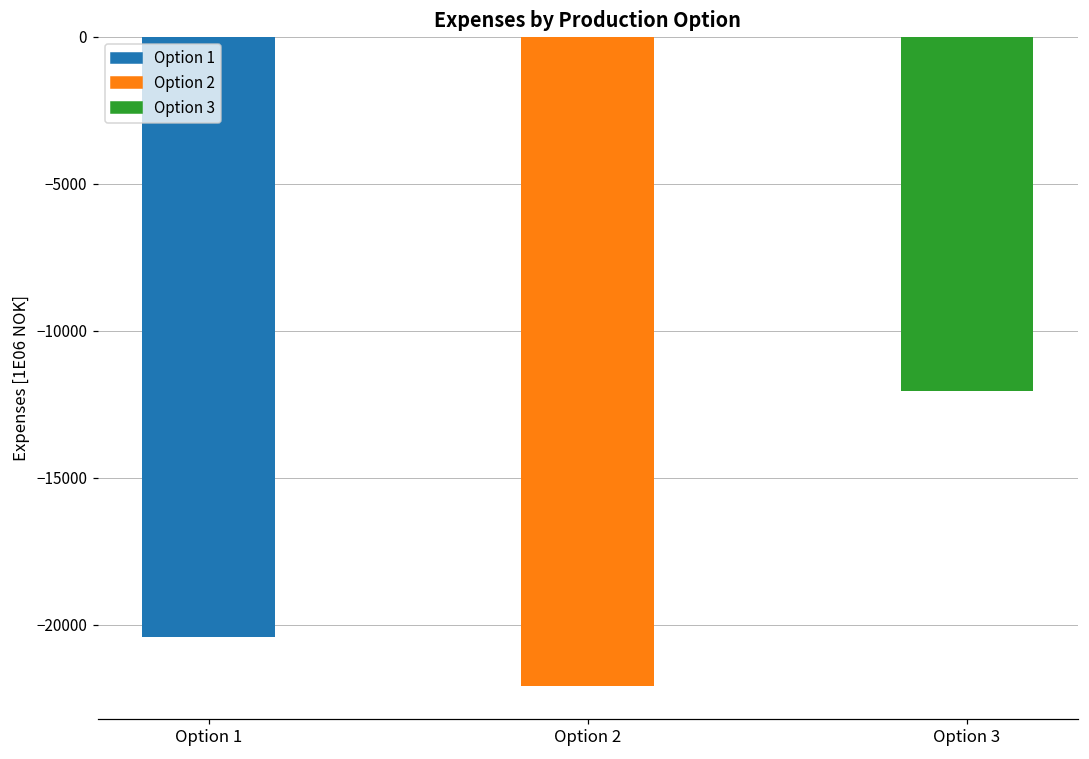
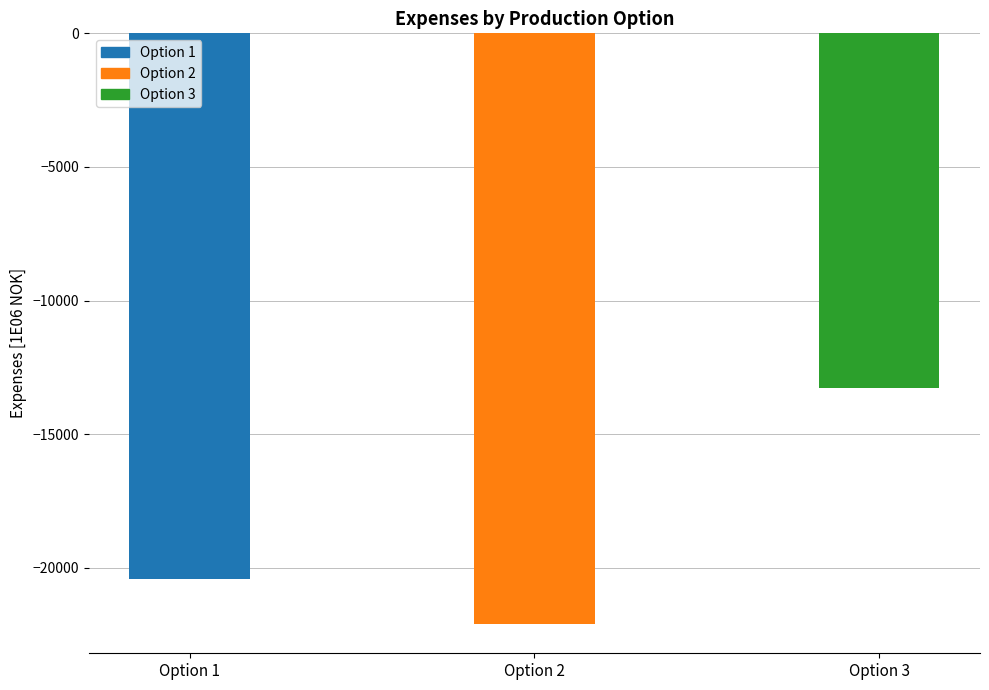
  {
    "Option 1": -20400,
    "Option 2": -22100,
-   "Option 3": -12000
+   "Option 3": -13300
  }
